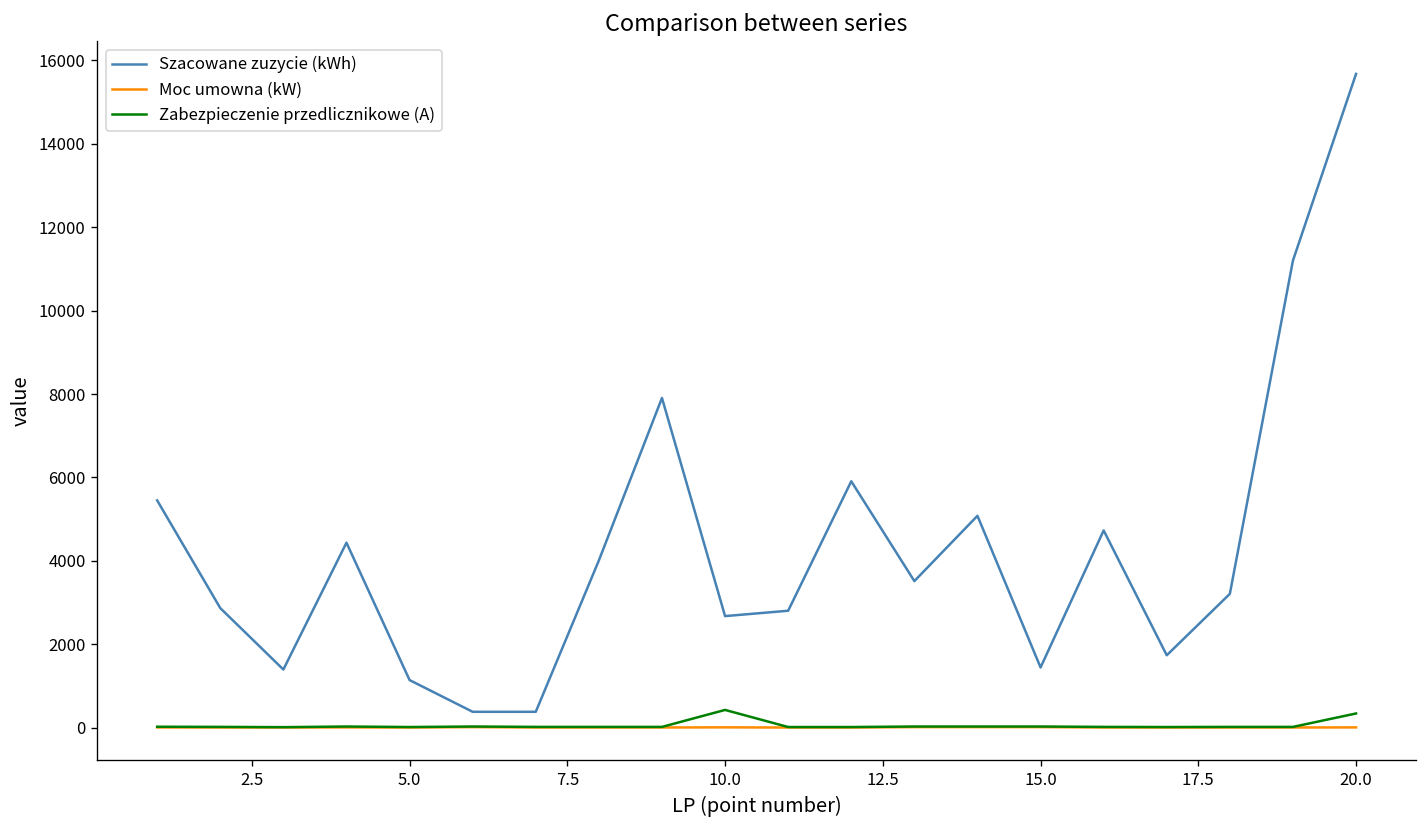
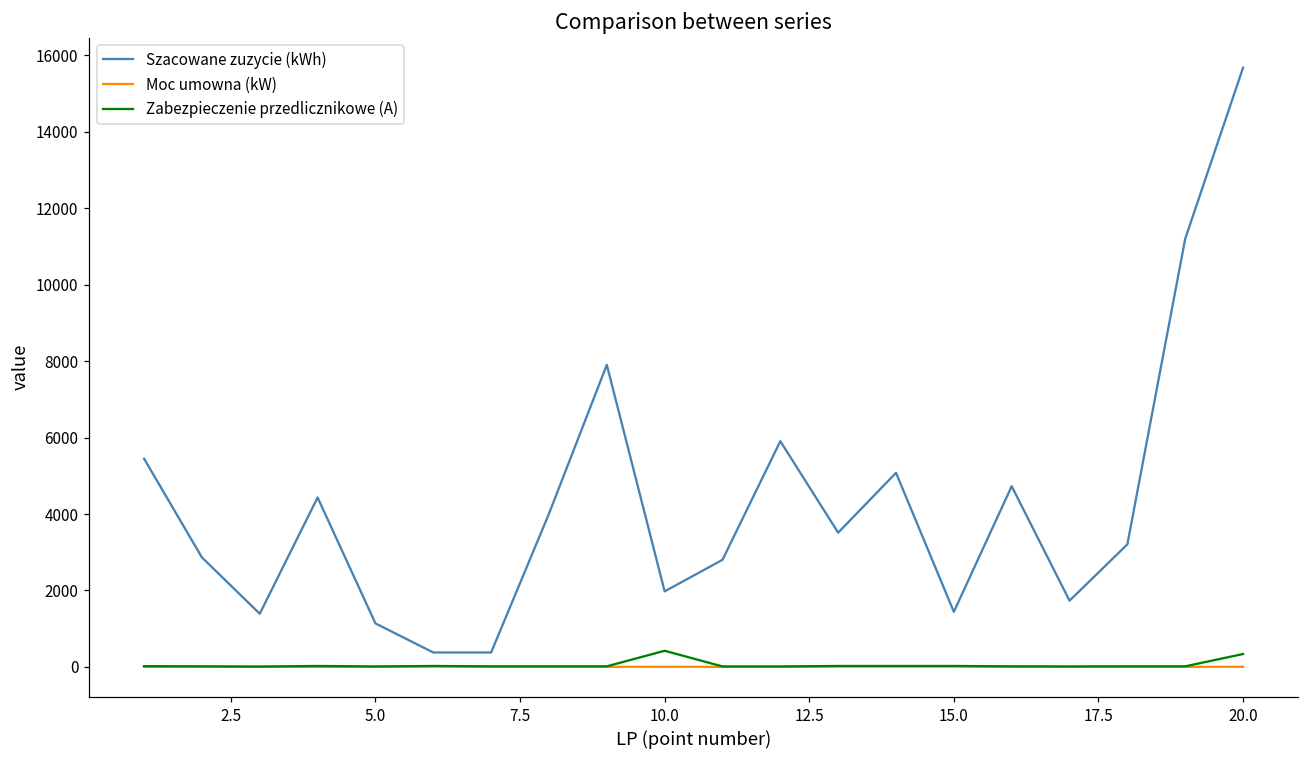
  {
    "Szacowane zuzycie (kWh)": {
      "5.0": 1100,
-     "10.0": 2700,
+     "10.0": 2000,
      "15.0": 1400,
      "20.0": 15700
    },
    "Moc umowna (kW)": {
      "10.0": 0,
      "20.0": 0
    },
    "Zabezpieczenie przedlicznikowe (A)": {
      "10.0": 400,
      "20.0": 300
    }
  }
